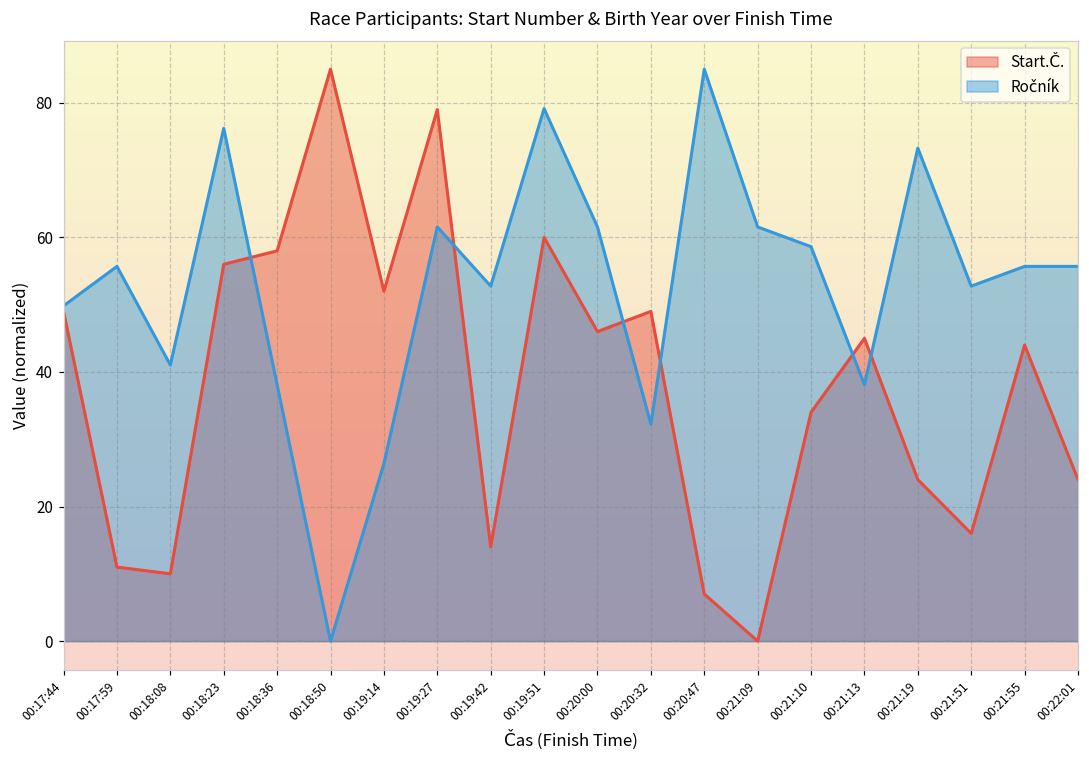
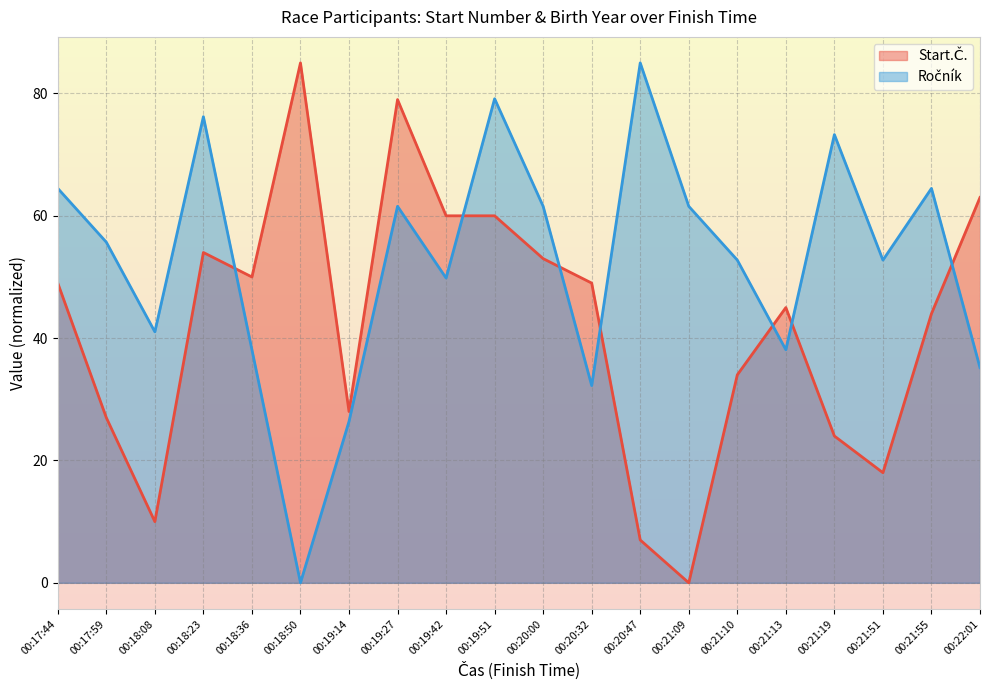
  {
    "Start.Č.": {
      "00:17:44": 49,
-     "00:17:59": 11,
+     "00:17:59": 27,
      "00:18:08": 10,
-     "00:18:23": 56,
-     "00:18:36": 58,
+     "00:18:23": 54,
+     "00:18:36": 50,
      "00:18:50": 85,
-     "00:19:14": 52,
+     "00:19:14": 28,
      "00:19:27": 79,
-     "00:19:42": 14,
+     "00:19:42": 60,
      "00:19:51": 60,
-     "00:20:00": 46,
+     "00:20:00": 53,
      "00:20:32": 49,
      "00:20:47": 7,
      "00:21:09": 0,
      "00:21:10": 34,
      "00:21:13": 45,
      "00:21:19": 24,
-     "00:21:51": 16,
+     "00:21:51": 18,
      "00:21:55": 44,
-     "00:22:01": 24
+     "00:22:01": 63
    },
    "Ročník": {
-     "00:17:44": 50,
+     "00:17:44": 64,
      "00:17:59": 56,
      "00:18:08": 41,
      "00:18:23": 76,
      "00:18:36": 38,
      "00:18:50": 0,
      "00:19:14": 26,
      "00:19:27": 62,
-     "00:19:42": 53,
+     "00:19:42": 50,
      "00:19:51": 79,
      "00:20:00": 62,
      "00:20:32": 32,
      "00:20:47": 85,
      "00:21:09": 62,
-     "00:21:10": 59,
+     "00:21:10": 53,
      "00:21:13": 38,
      "00:21:19": 73,
      "00:21:51": 53,
-     "00:21:55": 56,
-     "00:22:01": 56
+     "00:21:55": 64,
+     "00:22:01": 35
    }
  }
